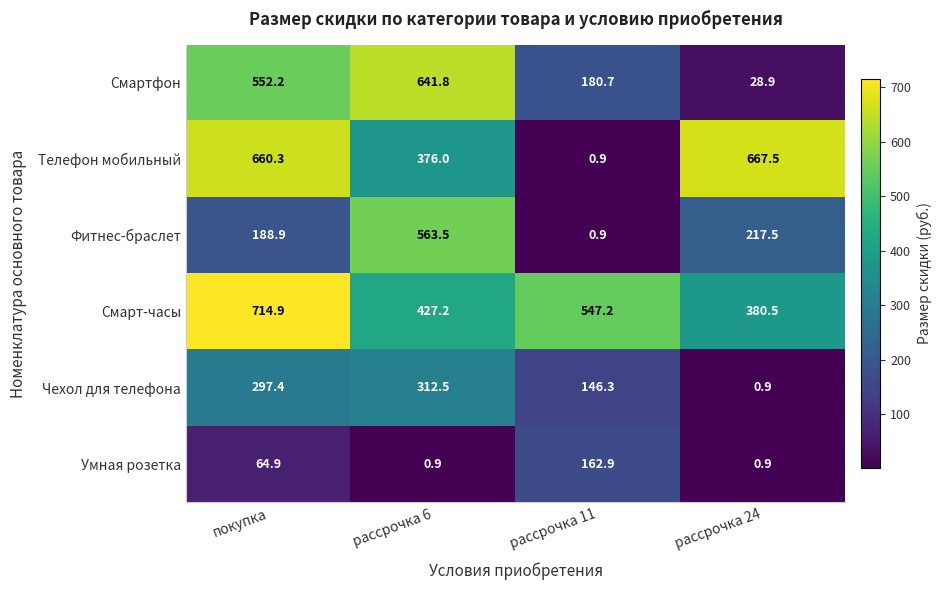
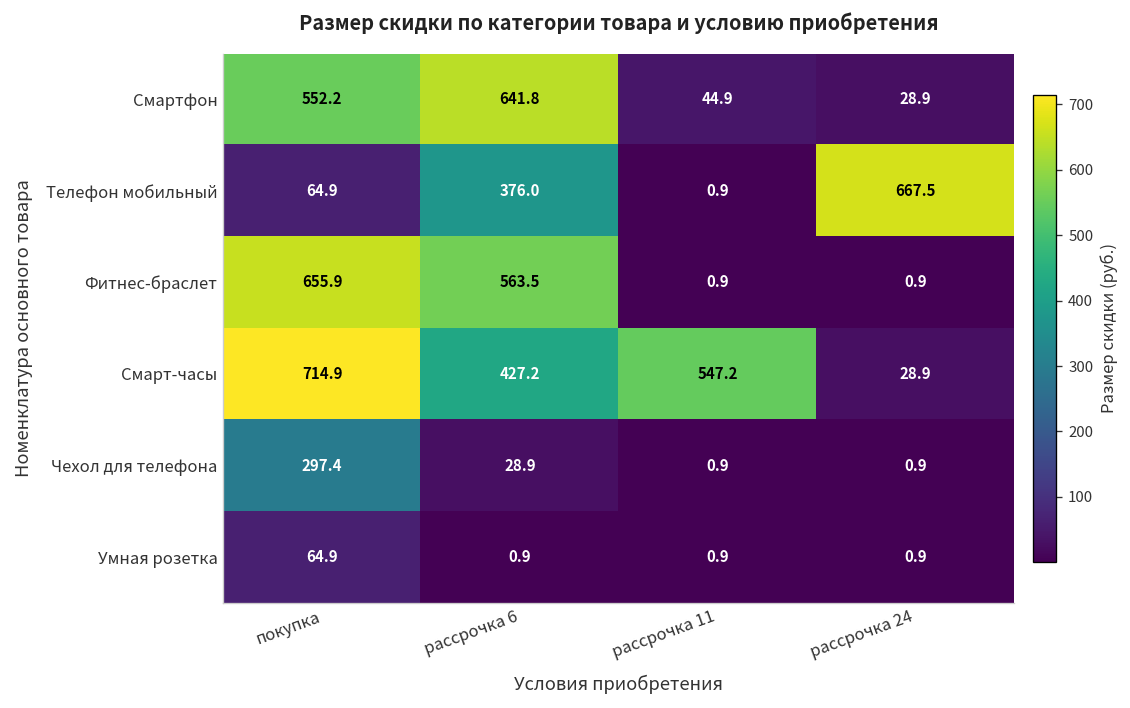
  {
    "Смартфон": {
      "покупка": 552.2,
      "рассрочка 6": 641.8,
-     "рассрочка 11": 180.7,
+     "рассрочка 11": 44.9,
      "рассрочка 24": 28.9
    },
    "Телефон мобильный": {
-     "покупка": 660.3,
+     "покупка": 64.9,
      "рассрочка 6": 376.0,
      "рассрочка 11": 0.9,
      "рассрочка 24": 667.5
    },
    "Фитнес-браслет": {
-     "покупка": 188.9,
+     "покупка": 655.9,
      "рассрочка 6": 563.5,
      "рассрочка 11": 0.9,
-     "рассрочка 24": 217.5
+     "рассрочка 24": 0.9
    },
    "Смарт-часы": {
      "покупка": 714.9,
      "рассрочка 6": 427.2,
      "рассрочка 11": 547.2,
-     "рассрочка 24": 380.5
+     "рассрочка 24": 28.9
    },
    "Чехол для телефона": {
      "покупка": 297.4,
-     "рассрочка 6": 312.5,
-     "рассрочка 11": 146.3,
+     "рассрочка 6": 28.9,
+     "рассрочка 11": 0.9,
      "рассрочка 24": 0.9
    },
    "Умная розетка": {
      "покупка": 64.9,
      "рассрочка 6": 0.9,
-     "рассрочка 11": 162.9,
+     "рассрочка 11": 0.9,
      "рассрочка 24": 0.9
    }
  }
